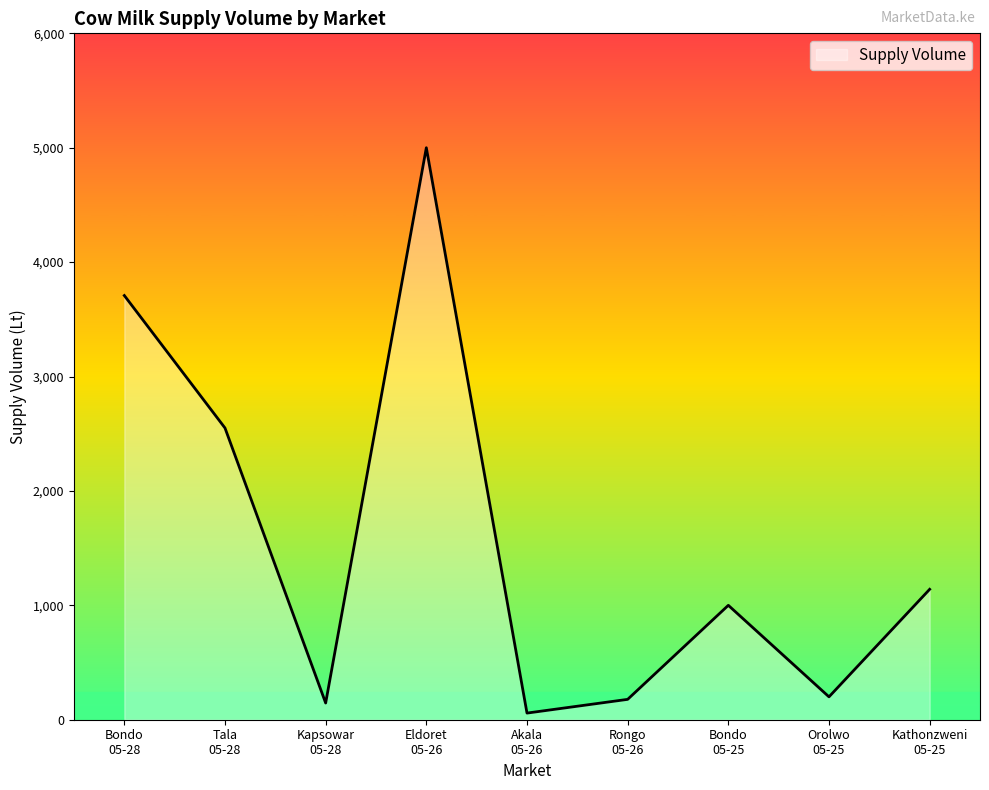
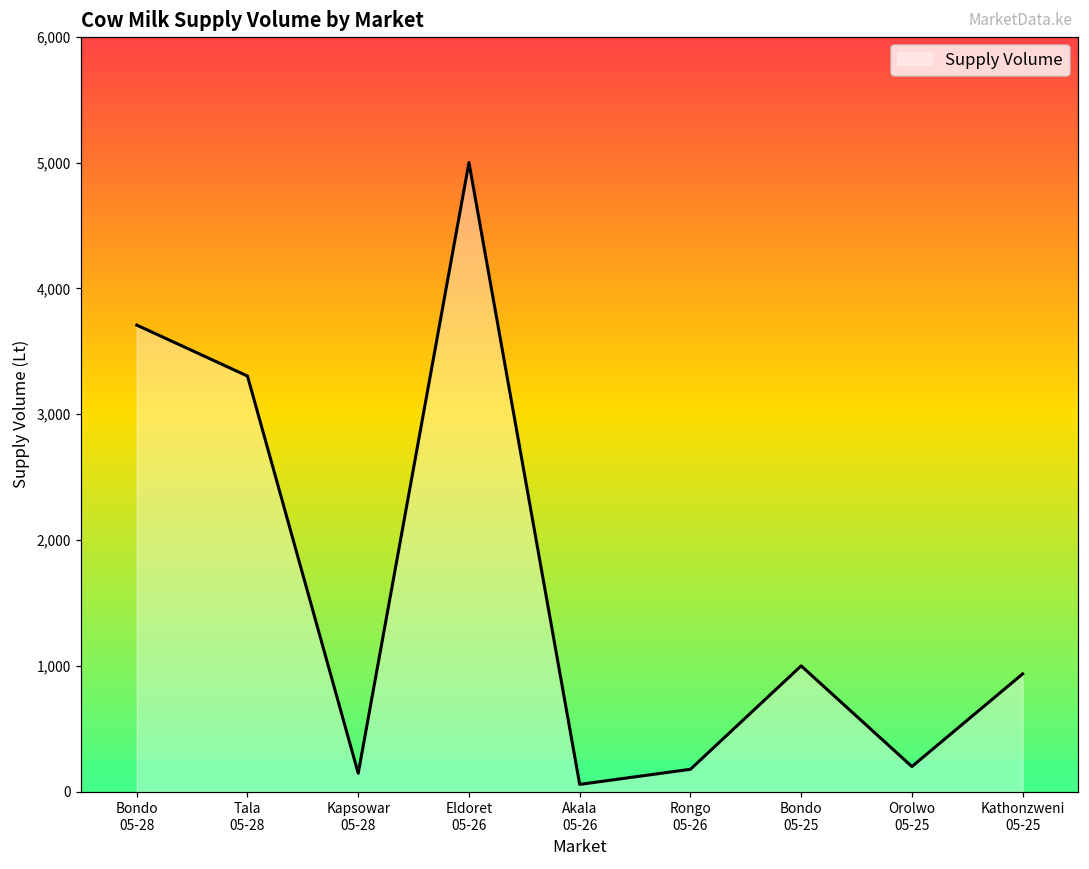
  {
    "Bondo 05-28": "3,710",
-   "Tala 05-28": "2,550",
+   "Tala 05-28": "3,300",
    "Eldoret 05-26": "5,000",
    "Bondo 05-25": "1,000",
-   "Kathonzweni 05-25": "1,140"
+   "Kathonzweni 05-25": "940"
  }
